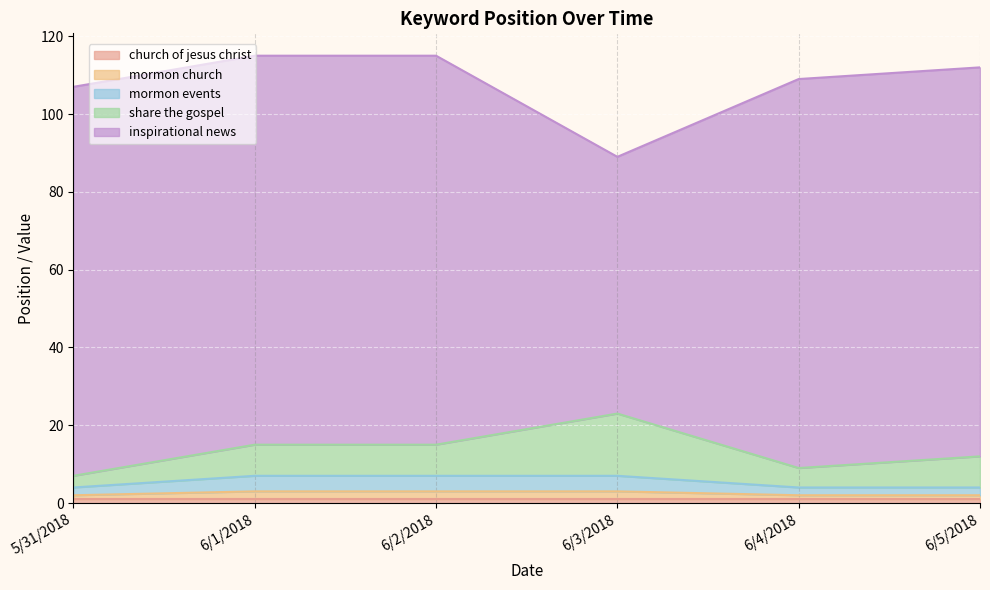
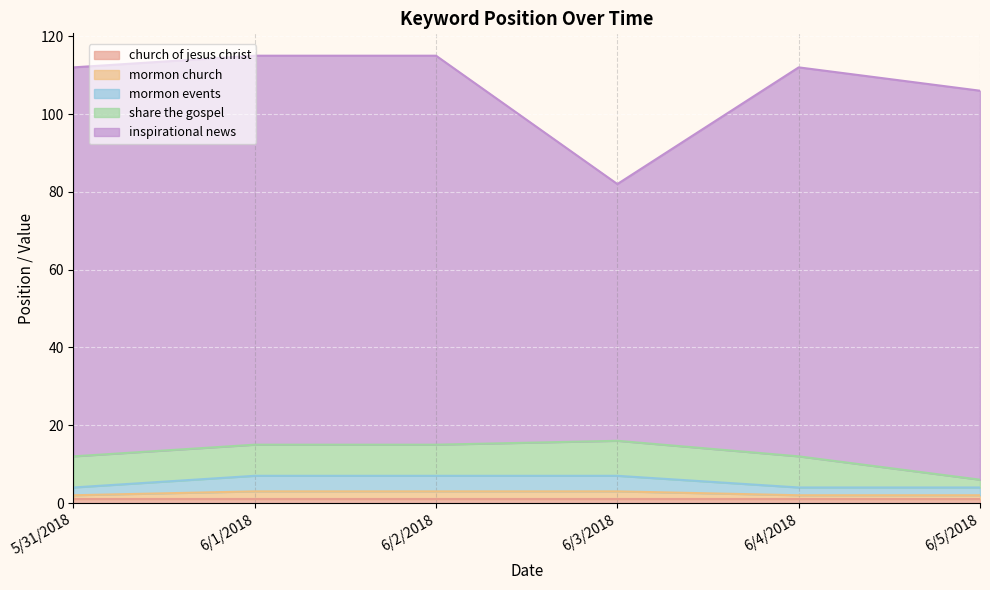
  {
    "mormon events": {
      "5/31/2018": 2,
      "6/1/2018": 4,
      "6/2/2018": 4,
      "6/3/2018": 4,
      "6/4/2018": 2,
      "6/5/2018": 2
    },
    "share the gospel": {
-     "5/31/2018": 3,
+     "5/31/2018": 8,
      "6/1/2018": 8,
      "6/2/2018": 8,
-     "6/3/2018": 16,
-     "6/4/2018": 5,
-     "6/5/2018": 8
+     "6/3/2018": 9,
+     "6/4/2018": 8,
+     "6/5/2018": 2
    },
    "inspirational news": {
      "5/31/2018": 100,
      "6/2/2018": 100,
      "6/3/2018": 66,
      "6/4/2018": 100,
      "6/5/2018": 100
    }
  }
